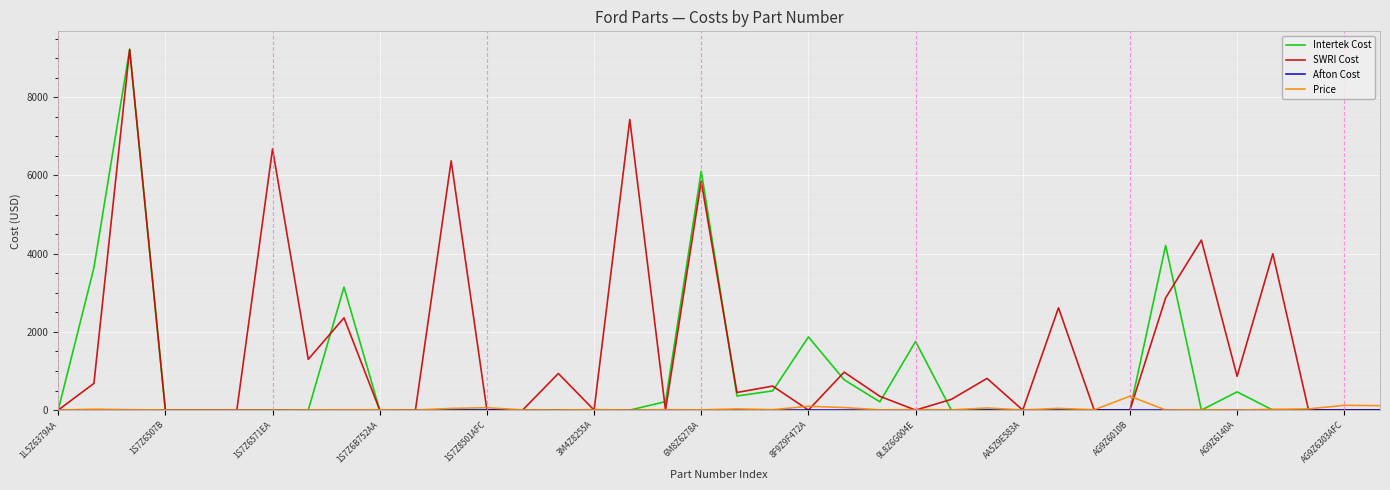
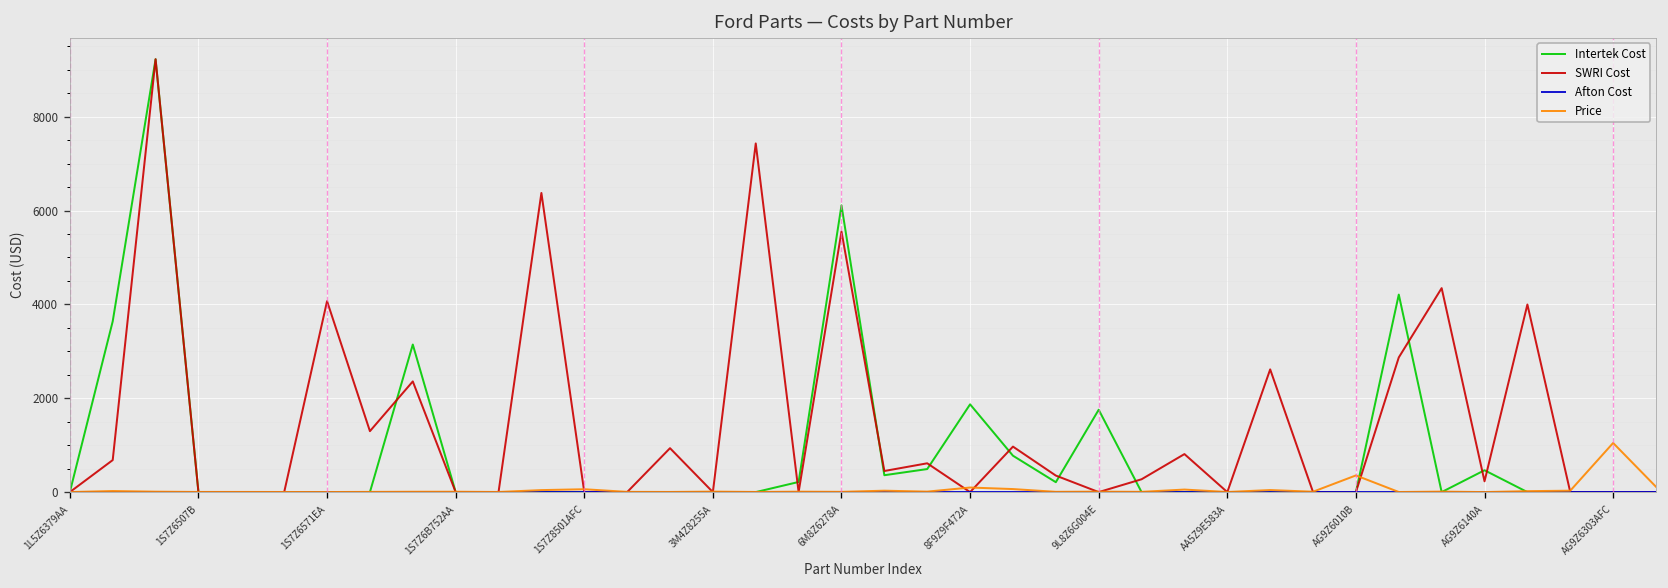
  {
    "Intertek Cost": {
      "6M8Z6278A": 6100,
      "8F9Z9F472A": 1900,
      "9L8Z6G004E": 1800,
      "AG9Z6140A": 500
    },
    "SWRI Cost": {
-     "1S7Z6571EA": 6700,
-     "6M8Z6278A": 5800,
-     "AG9Z6140A": 900
+     "1S7Z6571EA": 4100,
+     "6M8Z6278A": 5600,
+     "AG9Z6140A": 200
    },
    "Price": {
      "8F9Z9F472A": 100,
      "AG9Z6010B": 400,
-     "AG9Z6303AFC": 100
+     "AG9Z6303AFC": 1000
    }
  }
